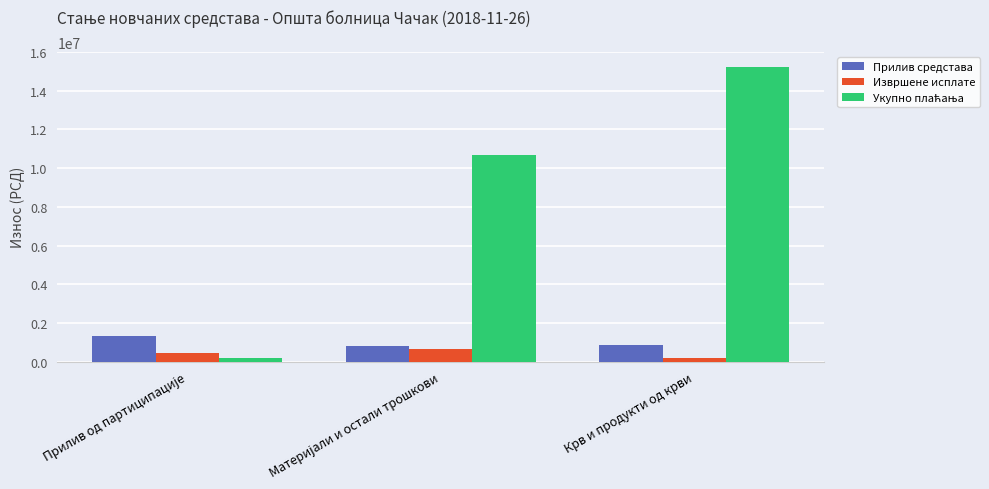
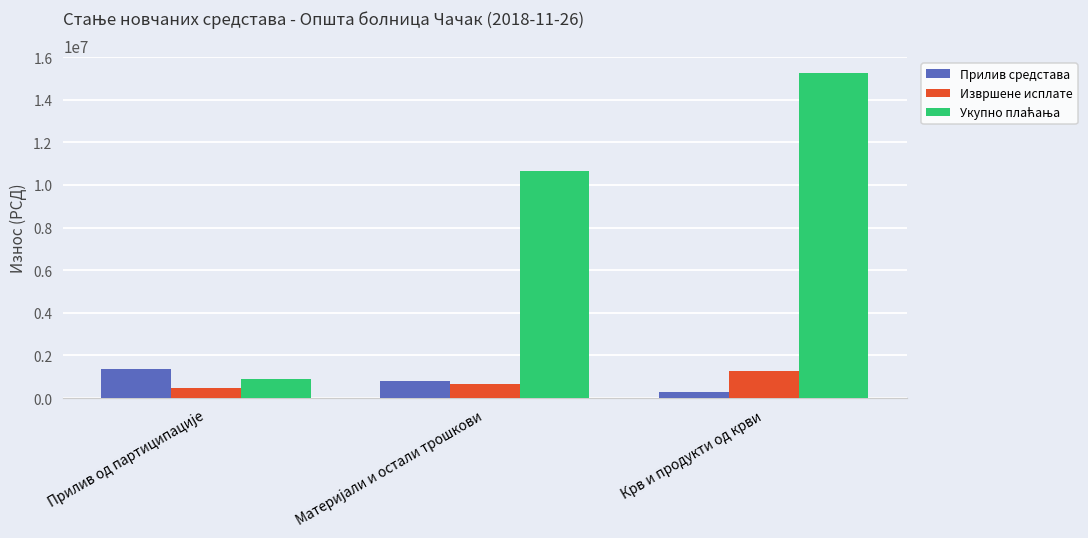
  {
    "Прилив средстава": {
      "Прилив од партиципације": 1300000,
      "Материјали и остали трошкови": 800000,
-     "Крв и продукти од крви": 900000
+     "Крв и продукти од крви": 300000
    },
    "Извршене исплате": {
      "Прилив од партиципације": 500000,
      "Материјали и остали трошкови": 600000,
-     "Крв и продукти од крви": 200000
+     "Крв и продукти од крви": 1300000
    },
    "Укупно плаћања": {
-     "Прилив од партиципације": 200000,
+     "Прилив од партиципације": 900000,
      "Материјали и остали трошкови": 10700000,
      "Крв и продукти од крви": 15200000
    }
  }
